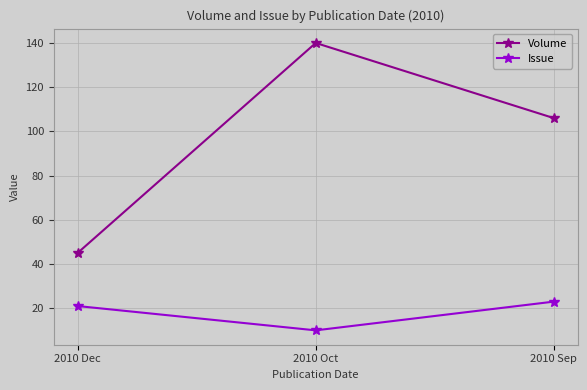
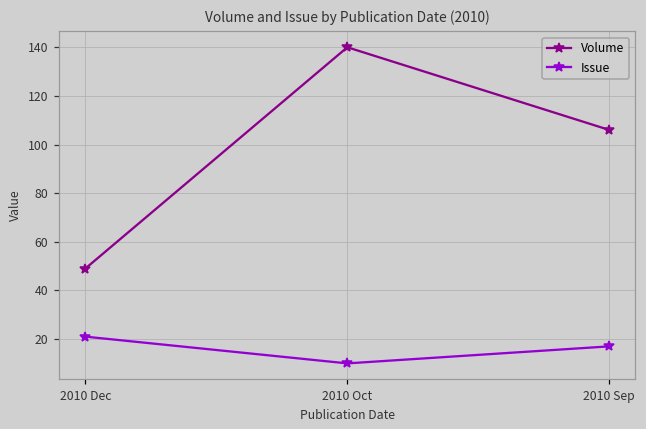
  {
    "Volume": {
-     "2010 Dec": 45,
+     "2010 Dec": 49,
      "2010 Oct": 140,
      "2010 Sep": 106
    },
    "Issue": {
      "2010 Dec": 21,
      "2010 Oct": 10,
-     "2010 Sep": 23
+     "2010 Sep": 17
    }
  }
